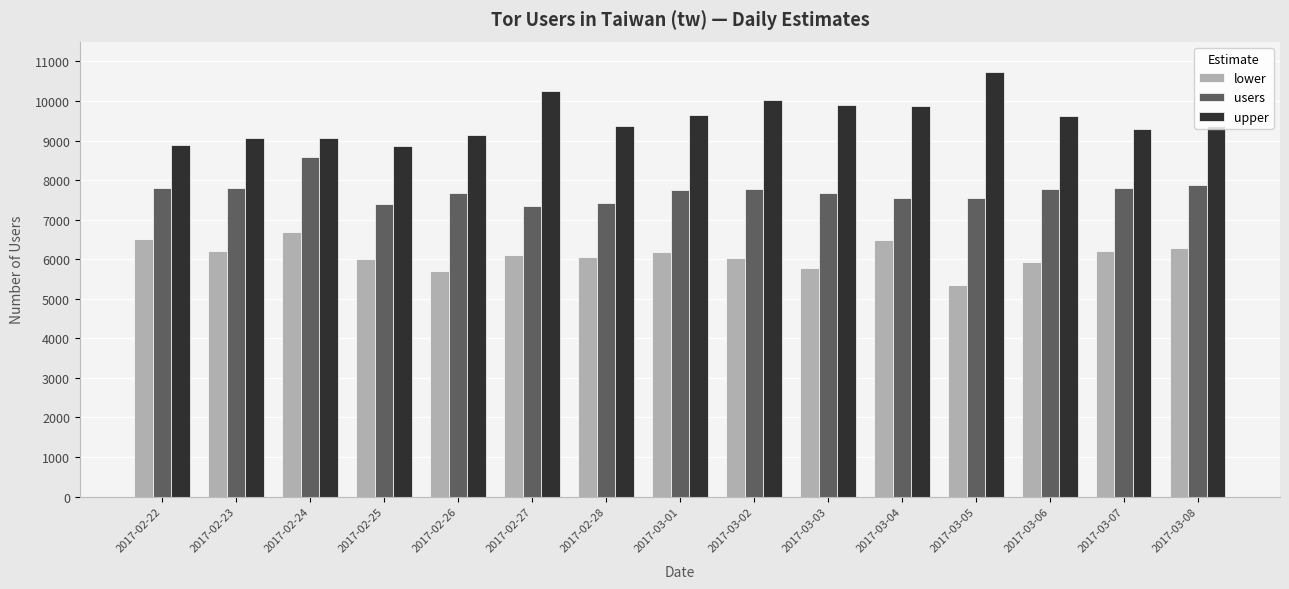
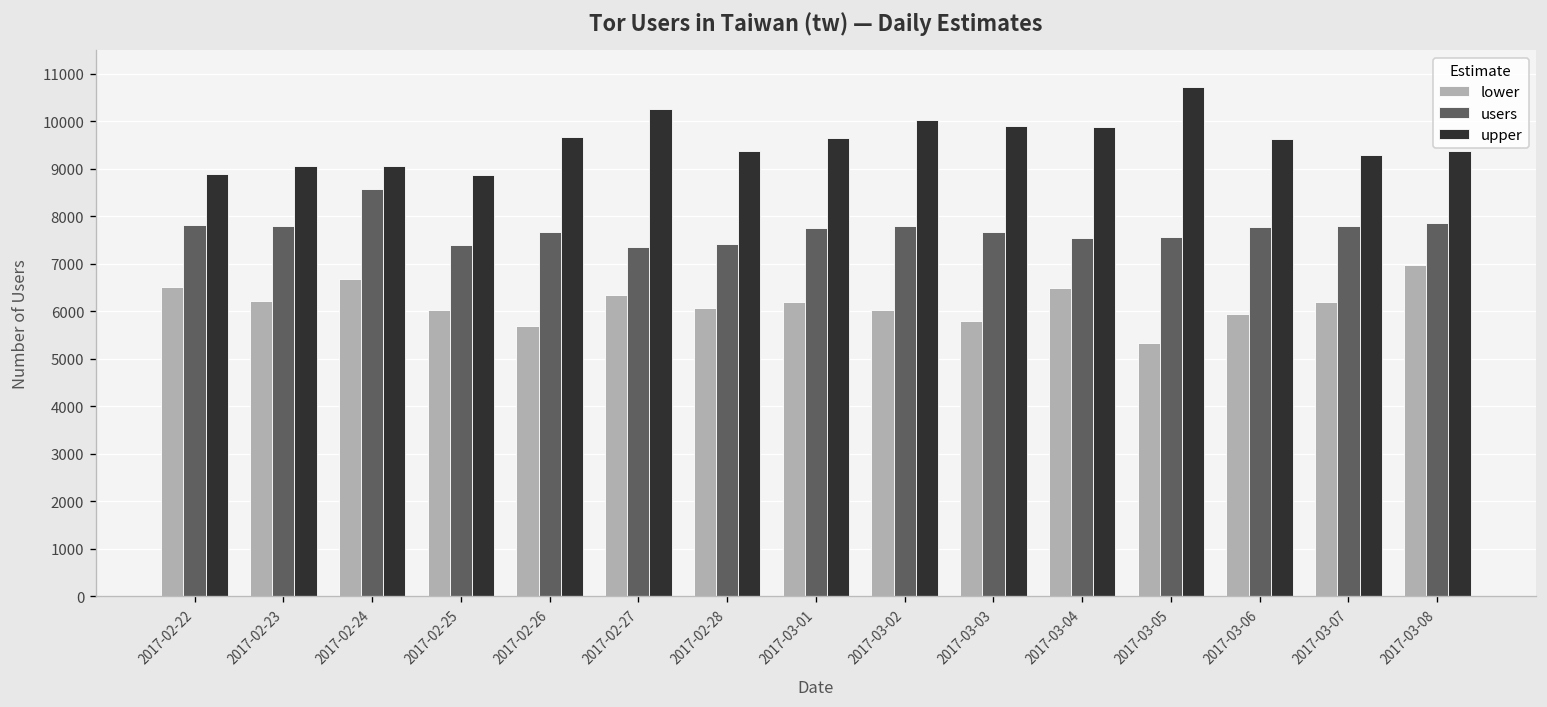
  {
    "lower": {
      "2017-02-22": 6500,
      "2017-02-23": 6200,
      "2017-02-24": 6700,
      "2017-02-25": 6000,
      "2017-02-26": 5700,
-     "2017-02-27": 6100,
+     "2017-02-27": 6400,
      "2017-02-28": 6100,
      "2017-03-01": 6200,
      "2017-03-02": 6000,
      "2017-03-03": 5800,
      "2017-03-04": 6500,
      "2017-03-05": 5300,
      "2017-03-06": 5900,
      "2017-03-07": 6200,
-     "2017-03-08": 6300
+     "2017-03-08": 7000
    },
    "users": {
      "2017-02-22": 7800,
      "2017-02-23": 7800,
      "2017-02-24": 8600,
      "2017-02-25": 7400,
      "2017-02-26": 7700,
      "2017-02-27": 7400,
      "2017-02-28": 7400,
      "2017-03-01": 7800,
      "2017-03-02": 7800,
      "2017-03-03": 7700,
      "2017-03-04": 7500,
      "2017-03-05": 7600,
      "2017-03-06": 7800,
      "2017-03-07": 7800,
      "2017-03-08": 7900
    },
    "upper": {
      "2017-02-22": 8900,
      "2017-02-23": 9100,
      "2017-02-24": 9100,
      "2017-02-25": 8900,
-     "2017-02-26": 9100,
+     "2017-02-26": 9700,
      "2017-02-27": 10300,
      "2017-02-28": 9400,
      "2017-03-01": 9600,
      "2017-03-02": 10000,
      "2017-03-03": 9900,
      "2017-03-04": 9900,
      "2017-03-05": 10700,
      "2017-03-06": 9600,
      "2017-03-07": 9300
    }
  }
